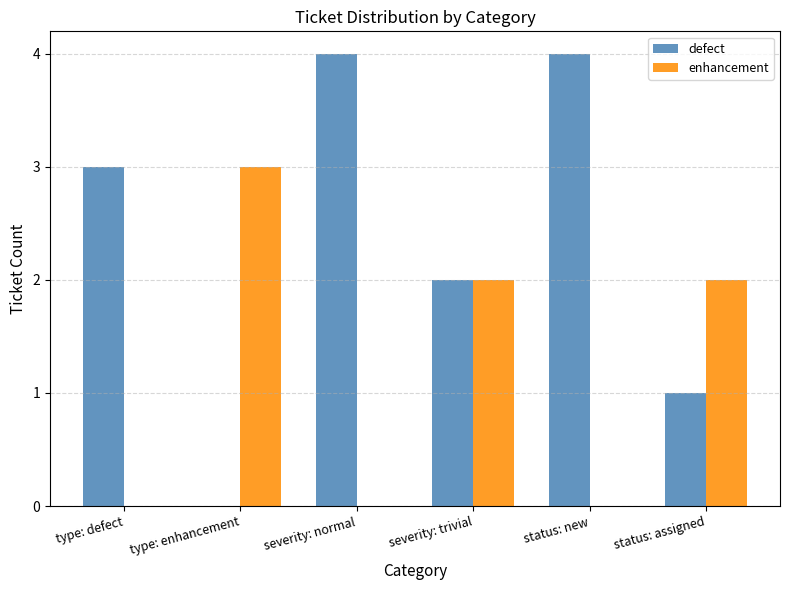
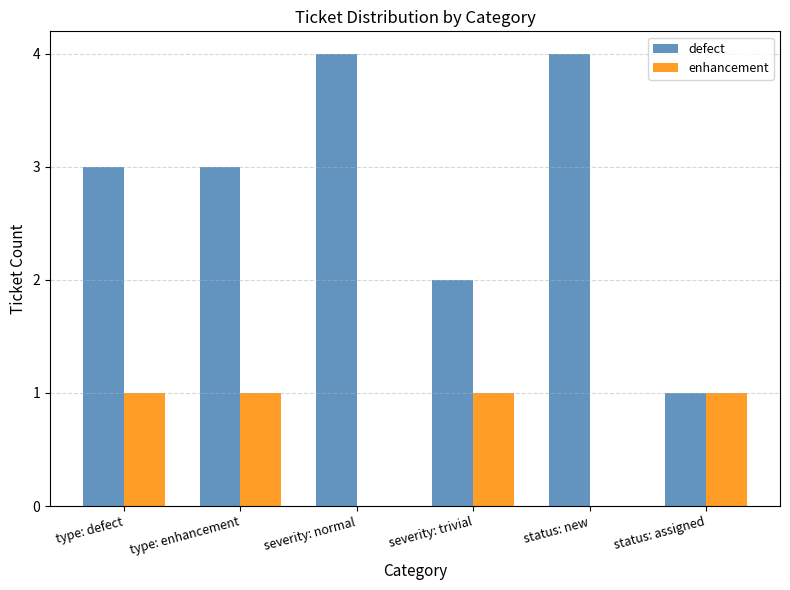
  {
    "defect": {
      "type: defect": 3,
-     "type: enhancement": 0,
+     "type: enhancement": 3,
      "severity: normal": 4,
      "severity: trivial": 2,
      "status: new": 4,
      "status: assigned": 1
    },
    "enhancement": {
-     "type: defect": 0,
-     "type: enhancement": 3,
+     "type: defect": 1,
+     "type: enhancement": 1,
      "severity: normal": 0,
-     "severity: trivial": 2,
+     "severity: trivial": 1,
      "status: new": 0,
-     "status: assigned": 2
+     "status: assigned": 1
    }
  }
